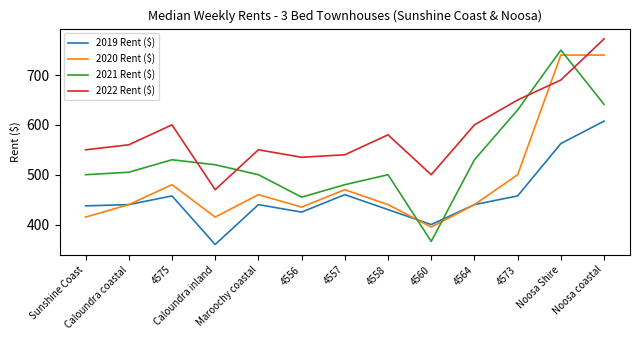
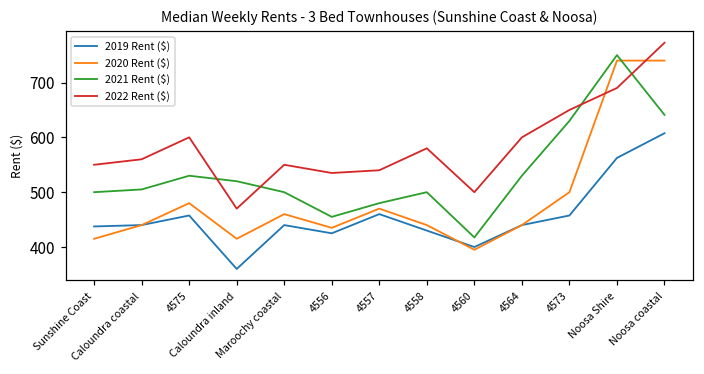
  {
    "2019 Rent ($)": {
      "Sunshine Coast": 440,
      "4575": 460,
      "Caloundra inland": 360,
      "Maroochy coastal": 440,
      "4556": 430,
      "4557": 460,
      "4558": 430,
      "4573": 460,
      "Noosa Shire": 560,
      "Noosa coastal": 610
    },
    "2020 Rent ($)": {
      "Sunshine Coast": 420,
      "4575": 480,
      "Caloundra inland": 420,
      "Maroochy coastal": 460,
      "4556": 440,
      "4557": 470,
      "4558": 440,
      "4573": 500,
      "Noosa Shire": 740,
      "Noosa coastal": 740
    },
    "2021 Rent ($)": {
      "Sunshine Coast": 500,
      "Caloundra coastal": 510,
      "4575": 530,
      "Caloundra inland": 520,
      "Maroochy coastal": 500,
      "4556": 460,
      "4557": 480,
      "4558": 500,
-     "4560": 370,
+     "4560": 420,
      "4564": 530,
      "4573": 630,
      "Noosa Shire": 750,
      "Noosa coastal": 640
    },
    "2022 Rent ($)": {
      "Sunshine Coast": 550,
      "Caloundra coastal": 560,
      "4575": 600,
      "Caloundra inland": 470,
      "Maroochy coastal": 550,
      "4556": 540,
      "4557": 540,
      "4558": 580,
      "4560": 500,
      "4564": 600,
      "4573": 650,
      "Noosa Shire": 690,
      "Noosa coastal": 770
    }
  }
